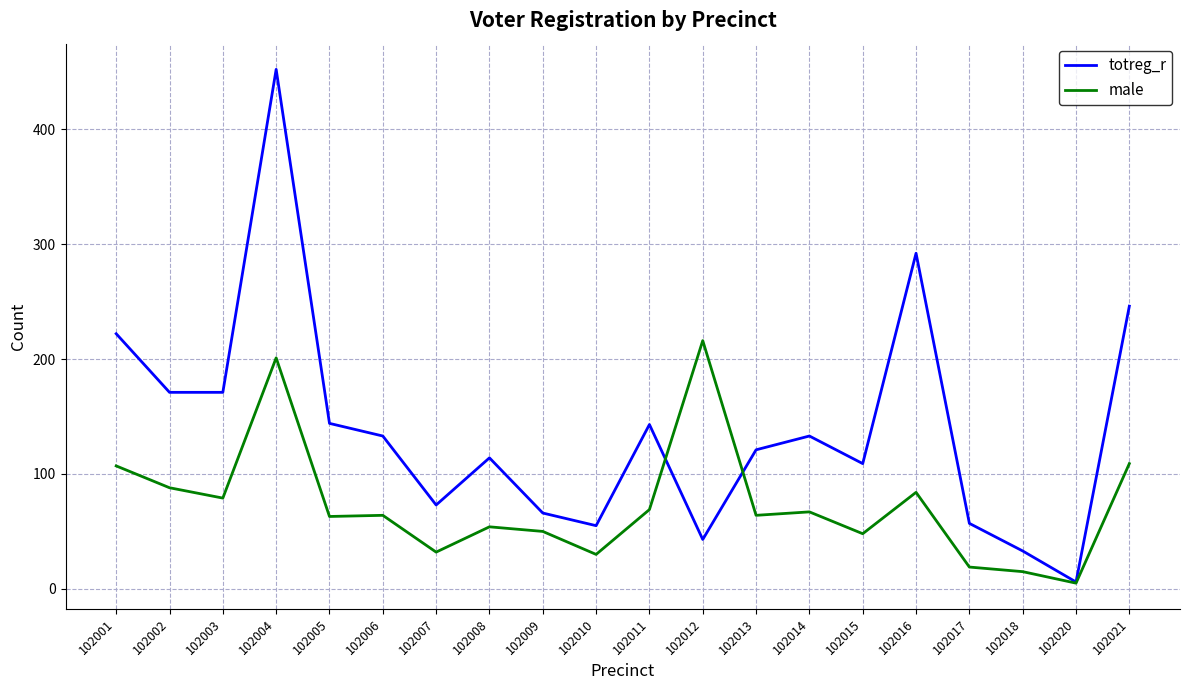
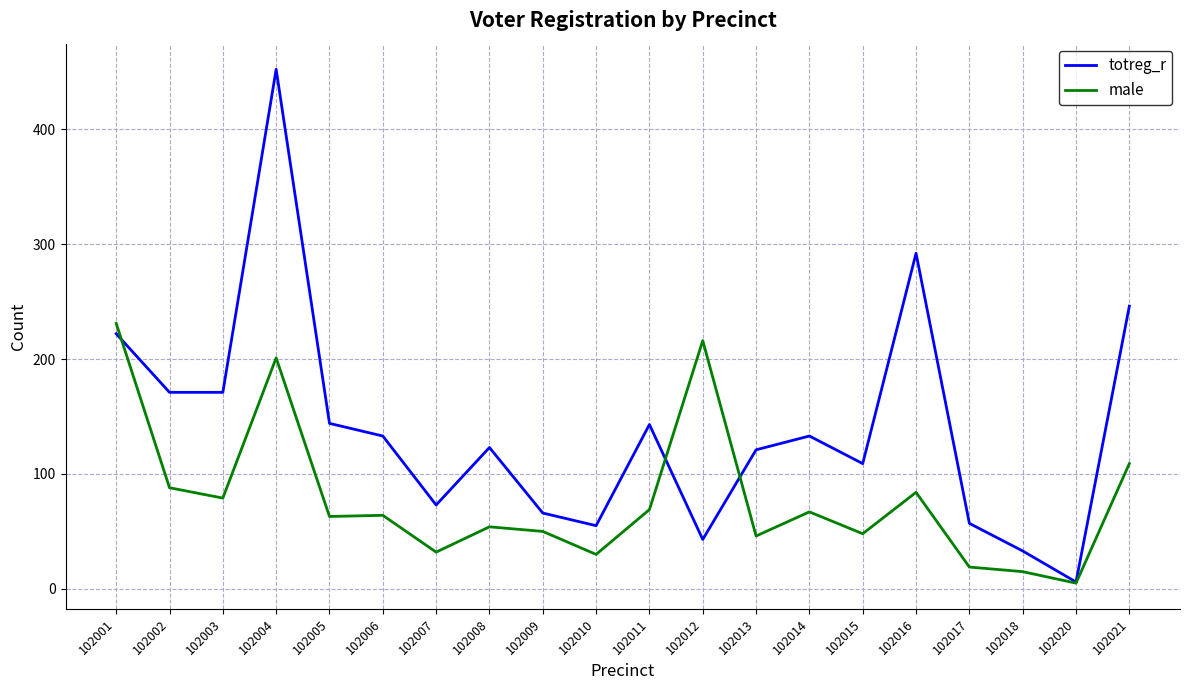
  {
    "totreg_r": {
      "102001": 222,
      "102002": 171,
      "102003": 171,
      "102004": 452,
      "102005": 144,
      "102006": 133,
      "102007": 73,
-     "102008": 114,
+     "102008": 123,
      "102009": 66,
      "102010": 55,
      "102011": 143,
      "102012": 43,
      "102013": 121,
      "102014": 133,
      "102015": 109,
      "102016": 292,
      "102017": 57,
      "102018": 33,
      "102021": 246
    },
    "male": {
-     "102001": 107,
+     "102001": 231,
      "102002": 88,
      "102003": 79,
      "102004": 201,
      "102005": 63,
      "102006": 64,
      "102007": 32,
      "102008": 54,
      "102009": 50,
      "102010": 30,
      "102011": 69,
      "102012": 216,
-     "102013": 64,
+     "102013": 46,
      "102014": 67,
      "102015": 48,
      "102016": 84,
      "102017": 19,
      "102018": 15,
      "102021": 109
    }
  }
